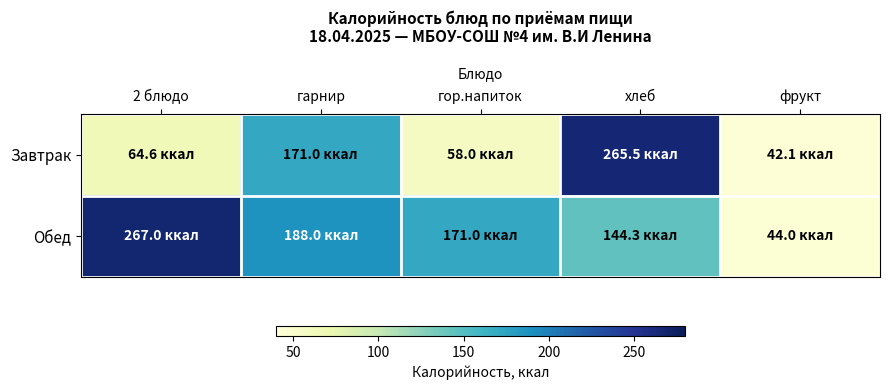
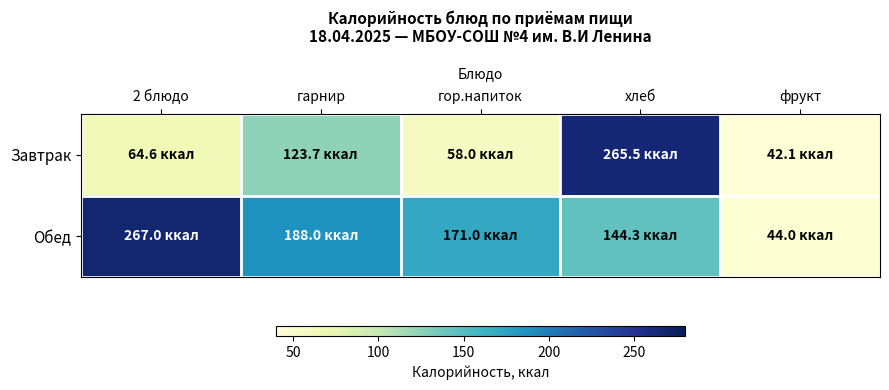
  {
    "Завтрак": {
      "2 блюдо": 64.6,
-     "гарнир": 171.0,
+     "гарнир": 123.7,
      "гор.напиток": 58.0,
      "хлеб": 265.5,
      "фрукт": 42.1
    },
    "Обед": {
      "2 блюдо": 267.0,
      "гарнир": 188.0,
      "гор.напиток": 171.0,
      "хлеб": 144.3,
      "фрукт": 44.0
    }
  }
